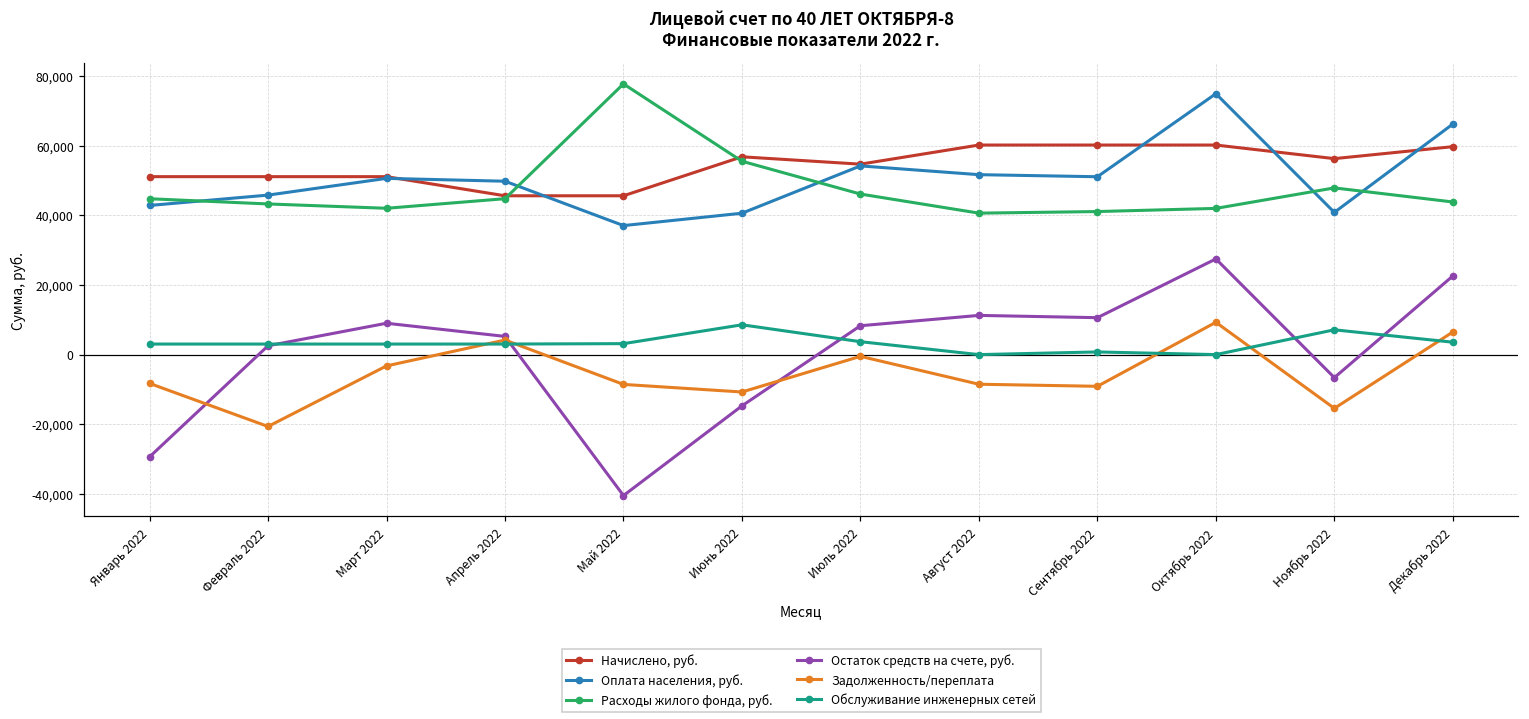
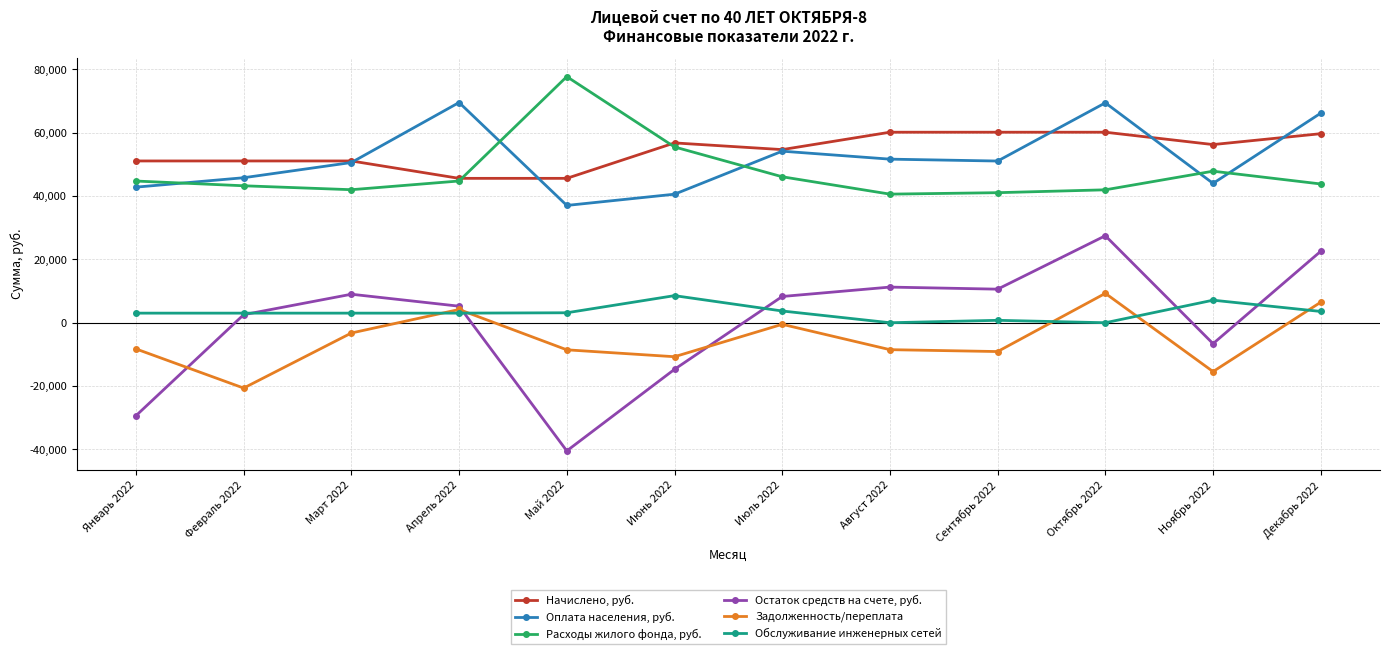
  {
    "Начислено, руб.": {
      "Январь 2022": "51,000",
      "Февраль 2022": "51,000",
      "Апрель 2022": "46,000",
      "Май 2022": "46,000",
      "Июнь 2022": "57,000",
      "Август 2022": "60,000",
      "Сентябрь 2022": "60,000",
      "Октябрь 2022": "60,000",
      "Ноябрь 2022": "56,000",
      "Декабрь 2022": "60,000"
    },
    "Оплата населения, руб.": {
      "Январь 2022": "43,000",
      "Февраль 2022": "46,000",
-     "Апрель 2022": "50,000",
+     "Апрель 2022": "70,000",
      "Май 2022": "37,000",
      "Июнь 2022": "41,000",
      "Август 2022": "52,000",
      "Сентябрь 2022": "51,000",
-     "Октябрь 2022": "75,000",
-     "Ноябрь 2022": "41,000",
+     "Октябрь 2022": "69,000",
+     "Ноябрь 2022": "44,000",
      "Декабрь 2022": "66,000"
    },
    "Остаток средств на счете, руб.": {
      "Январь 2022": "-29,000",
      "Март 2022": "9,000",
      "Апрель 2022": "5,000",
      "Май 2022": "-40,000",
      "Июнь 2022": "-15,000",
      "Июль 2022": "8,000",
      "Август 2022": "11,000",
      "Сентябрь 2022": "11,000",
      "Октябрь 2022": "27,000",
      "Ноябрь 2022": "-7,000",
      "Декабрь 2022": "23,000"
    },
    "Задолженность/переплата": {
      "Январь 2022": "-8,000",
      "Февраль 2022": "-21,000",
      "Март 2022": "-3,000",
      "Апрель 2022": "4,000",
      "Май 2022": "-9,000",
      "Июнь 2022": "-11,000",
      "Июль 2022": "0",
      "Август 2022": "-9,000",
      "Сентябрь 2022": "-9,000",
      "Октябрь 2022": "9,000",
      "Ноябрь 2022": "-15,000",
      "Декабрь 2022": "6,000"
    }
  }
